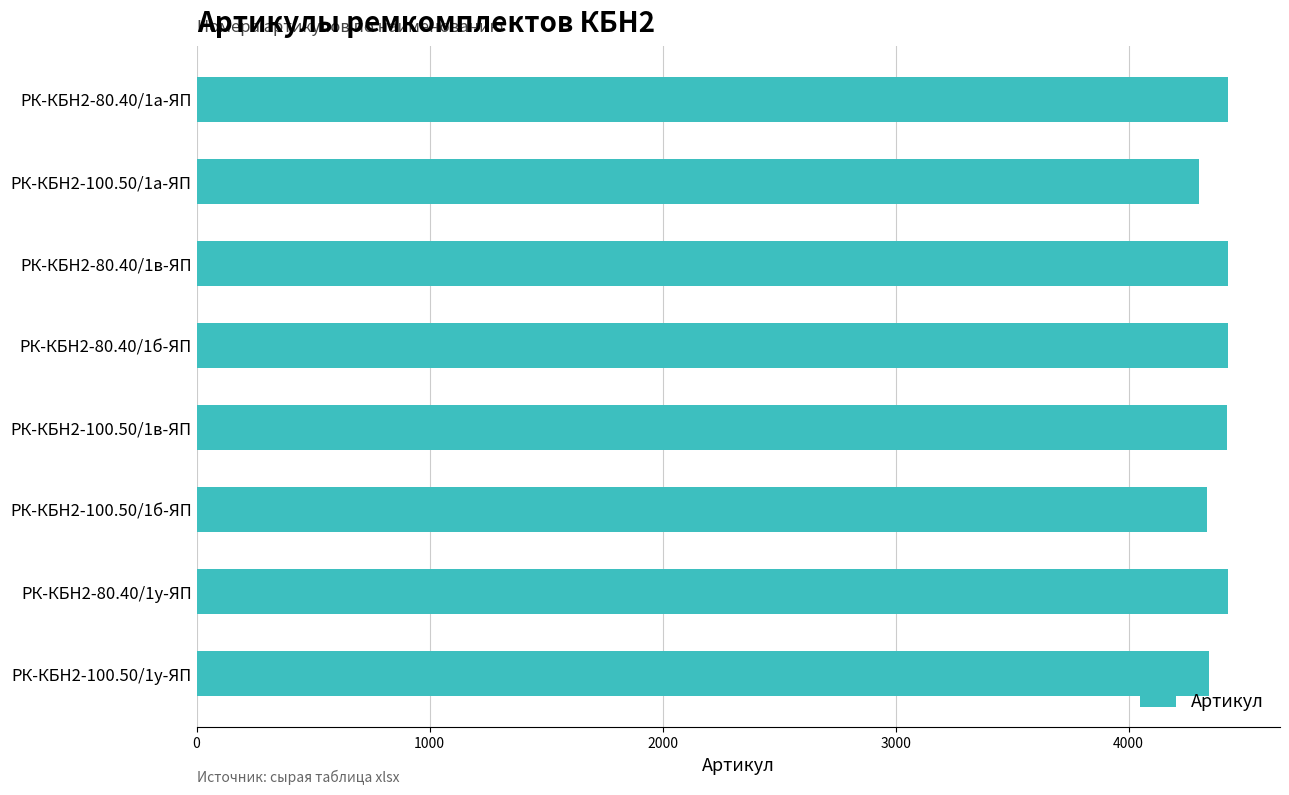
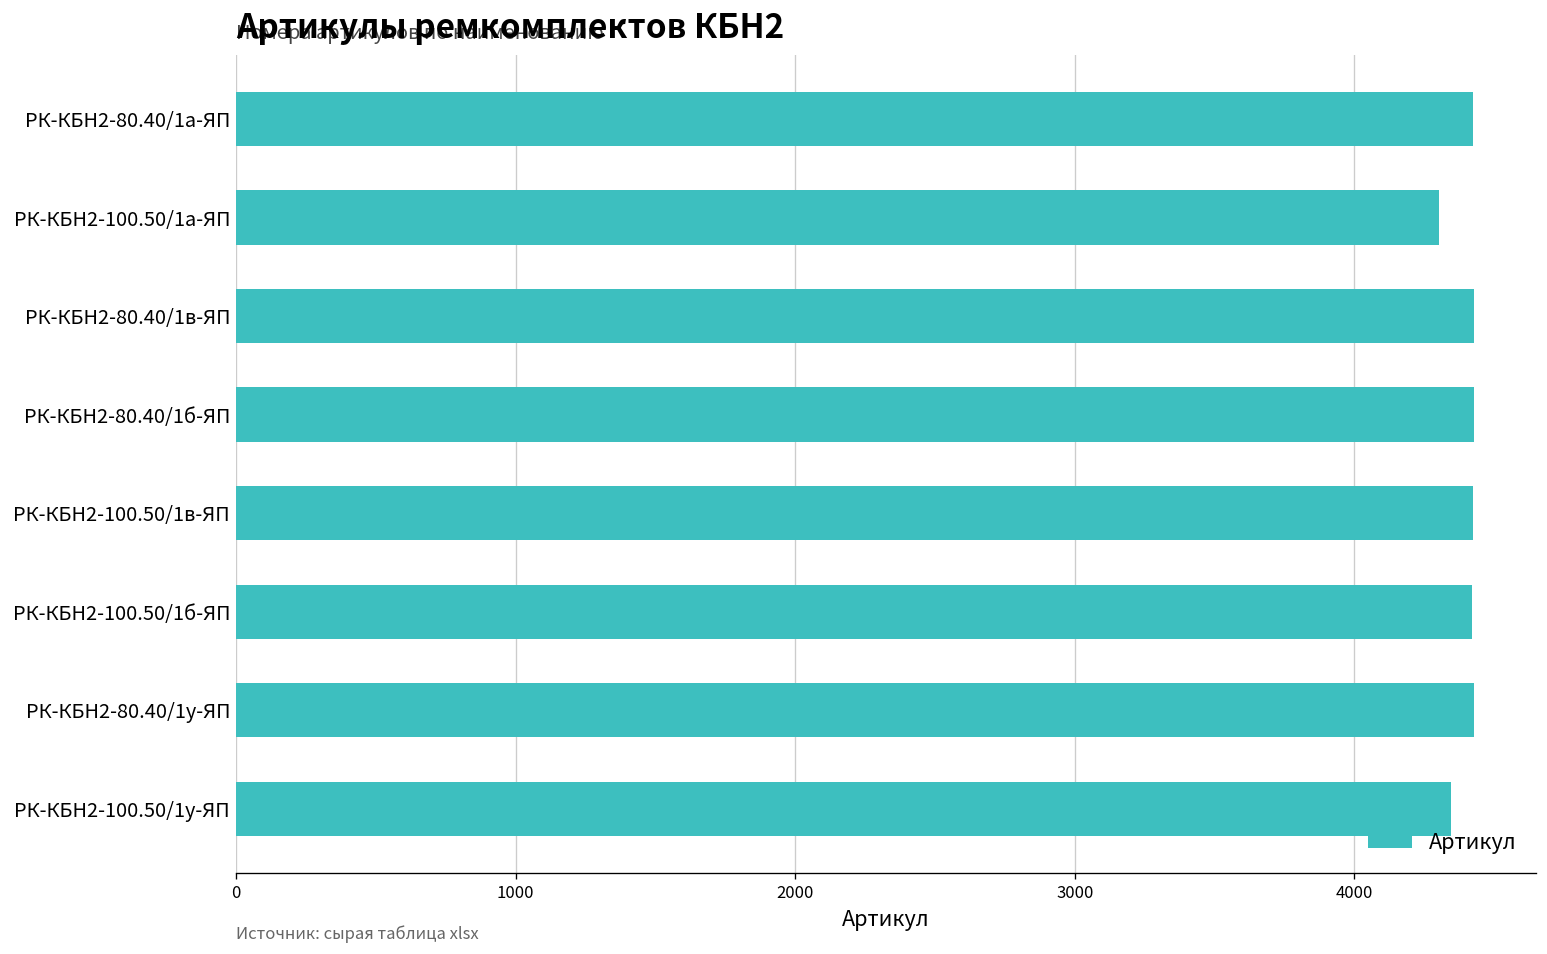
  {
    "РК-КБН2-80.40/1а-ЯП": 4430,
    "РК-КБН2-100.50/1а-ЯП": 4300,
    "РК-КБН2-80.40/1в-ЯП": 4430,
    "РК-КБН2-80.40/1б-ЯП": 4430,
    "РК-КБН2-100.50/1в-ЯП": 4420,
-   "РК-КБН2-100.50/1б-ЯП": 4340,
+   "РК-КБН2-100.50/1б-ЯП": 4420,
    "РК-КБН2-80.40/1у-ЯП": 4430,
    "РК-КБН2-100.50/1у-ЯП": 4350
  }
